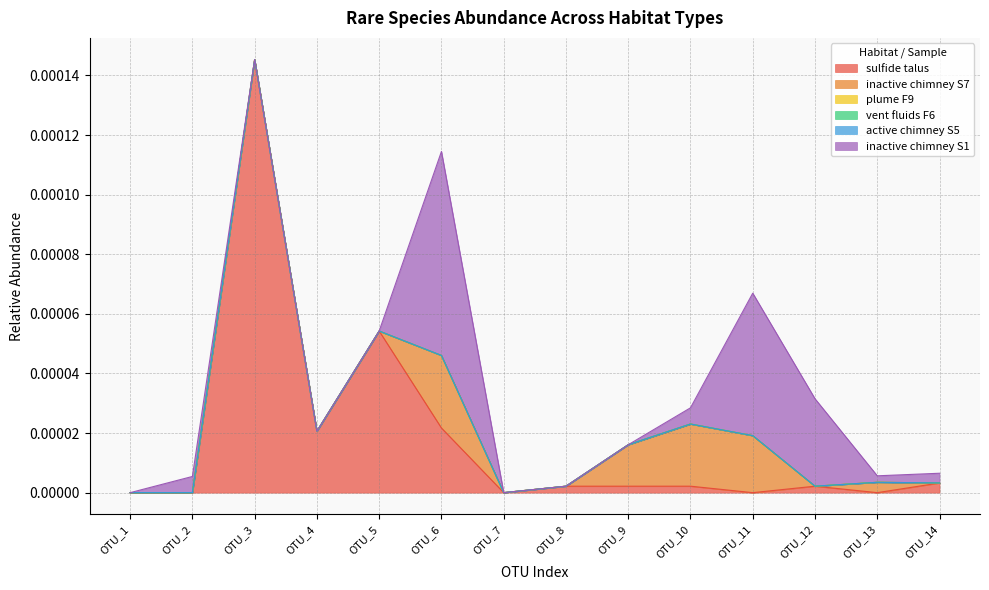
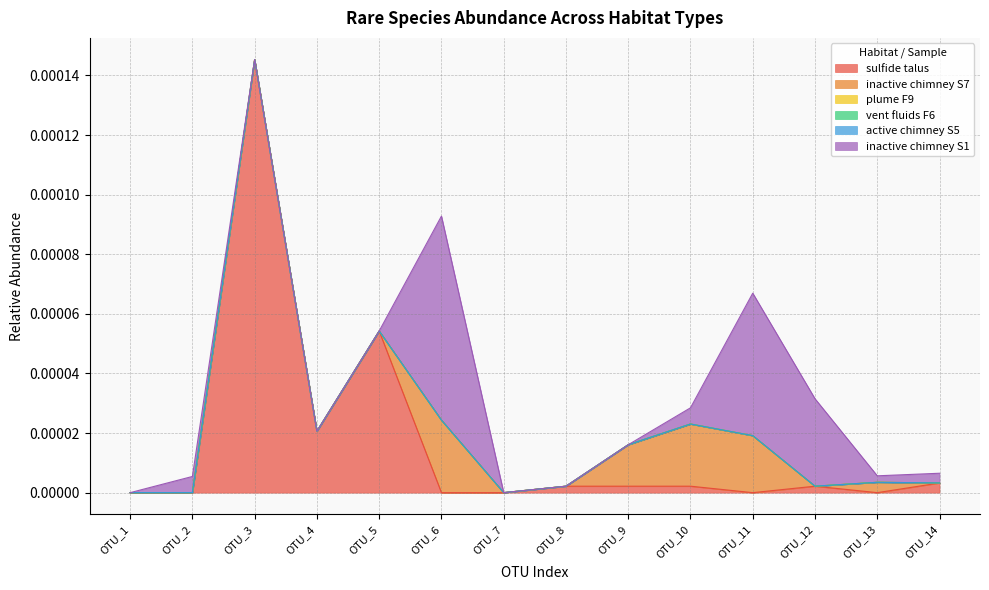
  {
    "sulfide talus": {
-     "OTU_6": 0.00002,
+     "OTU_6": 0.00000,
      "OTU_9": 0.000002,
      "OTU_10": 0.000002,
      "OTU_11": 0.00000,
      "OTU_13": 0.00000
    },
    "inactive chimney S1": {
      "OTU_2": 0.000005,
      "OTU_6": 0.000068,
      "OTU_10": 0.000005,
      "OTU_11": 0.000048,
      "OTU_12": 0.00003,
      "OTU_13": 0.000002,
      "OTU_14": 0.000003
    }
  }
